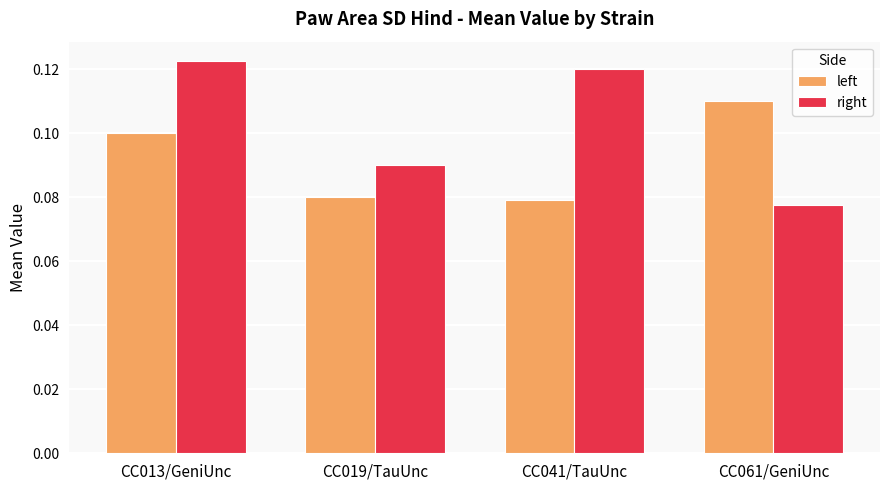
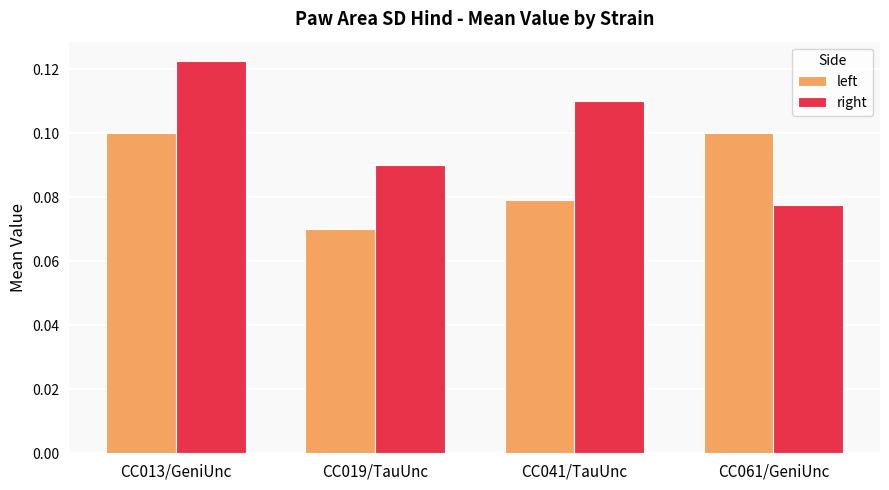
  {
    "left": {
      "CC013/GeniUnc": 0.10,
-     "CC019/TauUnc": 0.08,
+     "CC019/TauUnc": 0.07,
      "CC041/TauUnc": 0.079,
-     "CC061/GeniUnc": 0.11
+     "CC061/GeniUnc": 0.10
    },
    "right": {
      "CC013/GeniUnc": 0.123,
      "CC019/TauUnc": 0.09,
-     "CC041/TauUnc": 0.12,
+     "CC041/TauUnc": 0.11,
      "CC061/GeniUnc": 0.078
    }
  }
